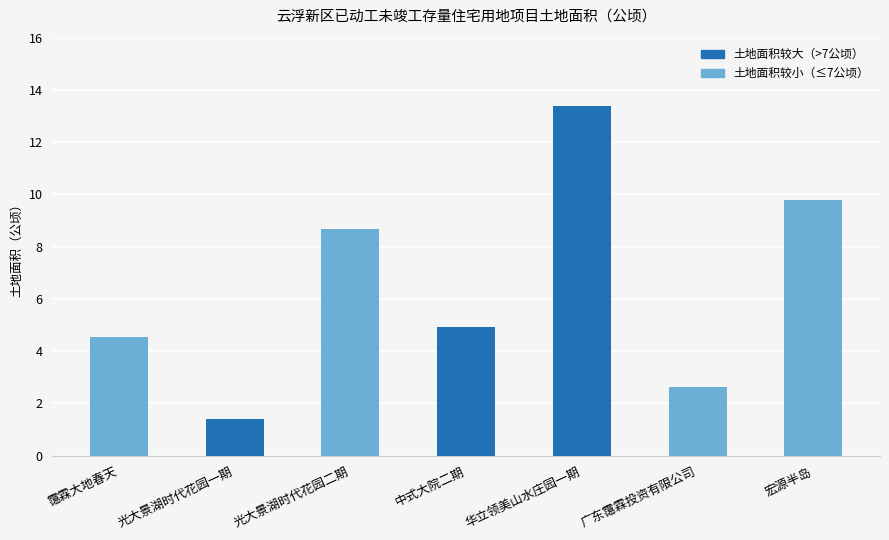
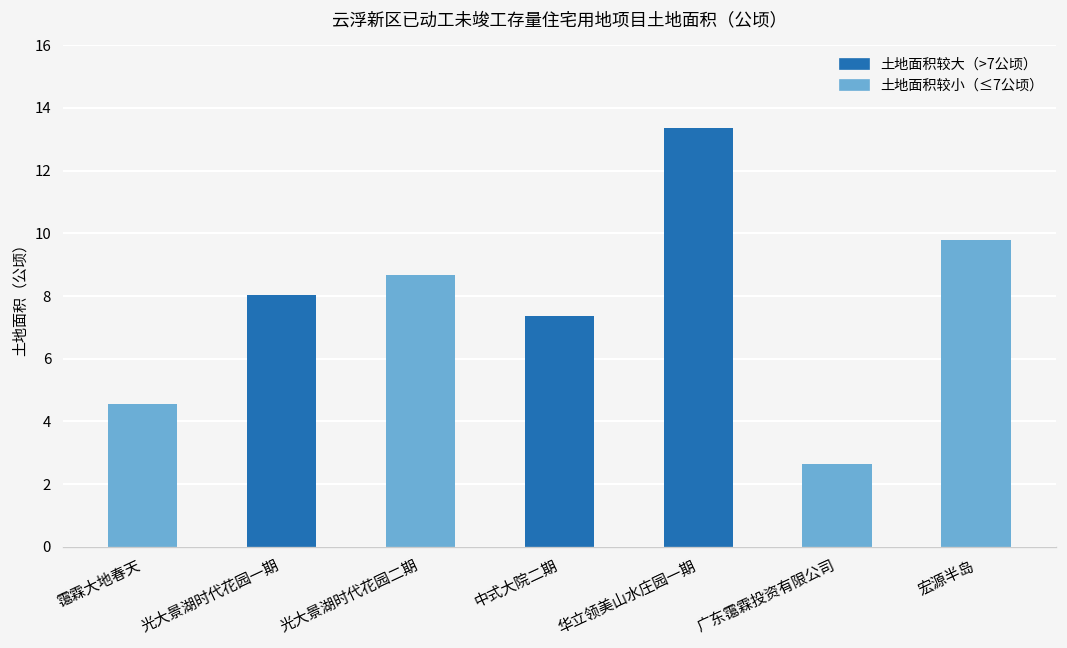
  {
    "霭霖大地春天": 4.6,
-   "光大景湖时代花园一期": 1.4,
+   "光大景湖时代花园一期": 8.0,
    "光大景湖时代花园二期": 8.7,
-   "中式大院二期": 4.9,
+   "中式大院二期": 7.4,
    "华立领美山水庄园一期": 13.4,
    "广东霭霖投资有限公司": 2.6,
    "宏源半岛": 9.8
  }
